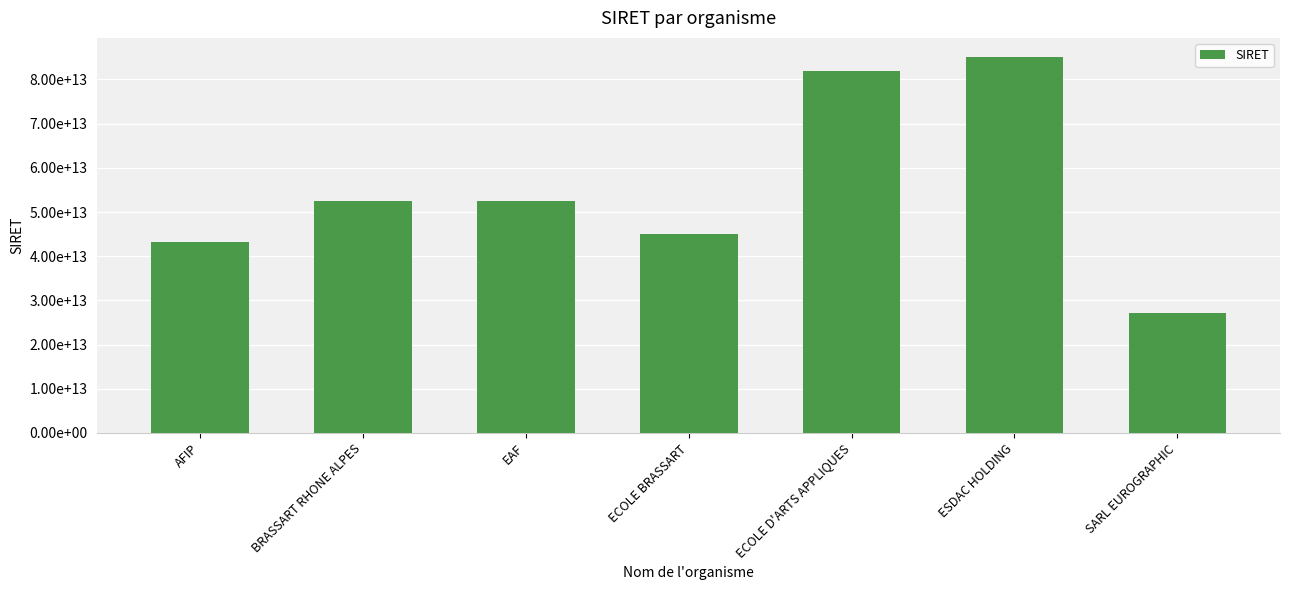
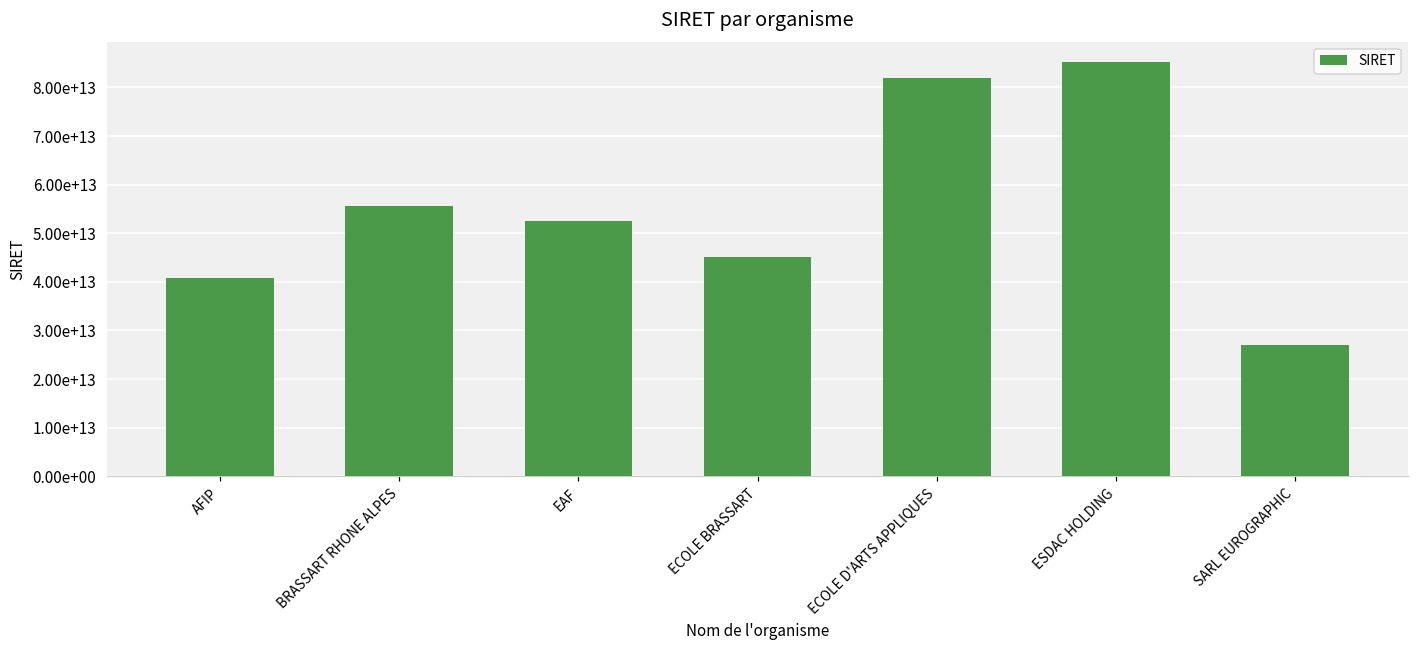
  {
-   "AFIP": 43000000000000,
-   "BRASSART RHONE ALPES": 52000000000000,
+   "AFIP": 41000000000000,
+   "BRASSART RHONE ALPES": 56000000000000,
    "EAF": 52000000000000,
    "ECOLE BRASSART": 45000000000000,
    "ECOLE D'ARTS APPLIQUES": 82000000000000,
    "ESDAC HOLDING": 85000000000000,
    "SARL EUROGRAPHIC": 27000000000000
  }
